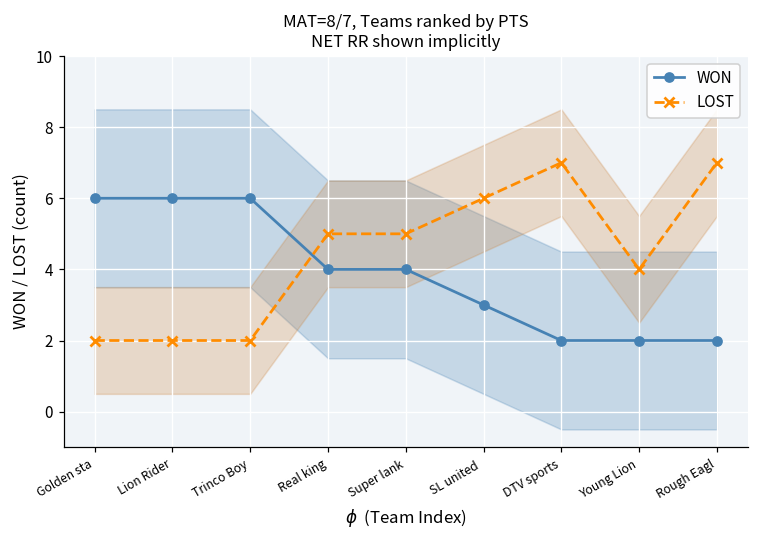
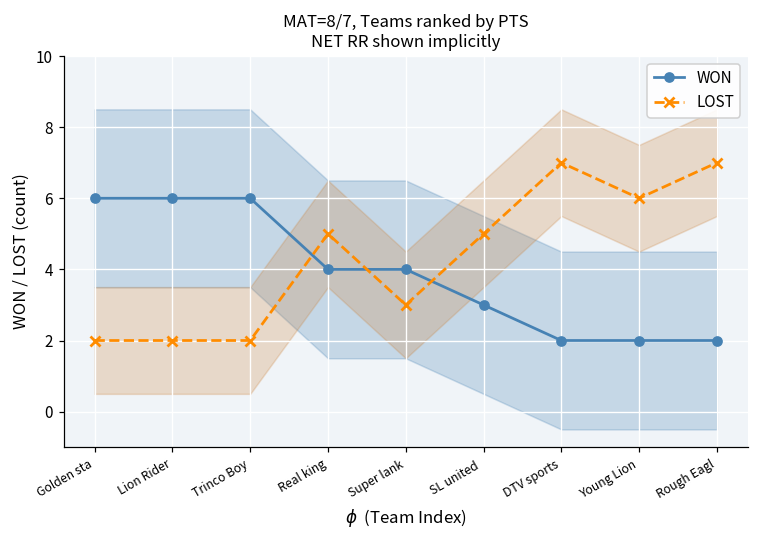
  {
    "LOST": {
      "Golden sta": 2,
      "Lion Rider": 2,
      "Trinco Boy": 2,
      "Real king": 5,
-     "Super lank": 5,
-     "SL united": 6,
+     "Super lank": 3,
+     "SL united": 5,
      "DTV sports": 7,
-     "Young Lion": 4,
+     "Young Lion": 6,
      "Rough Eagl": 7
    }
  }
